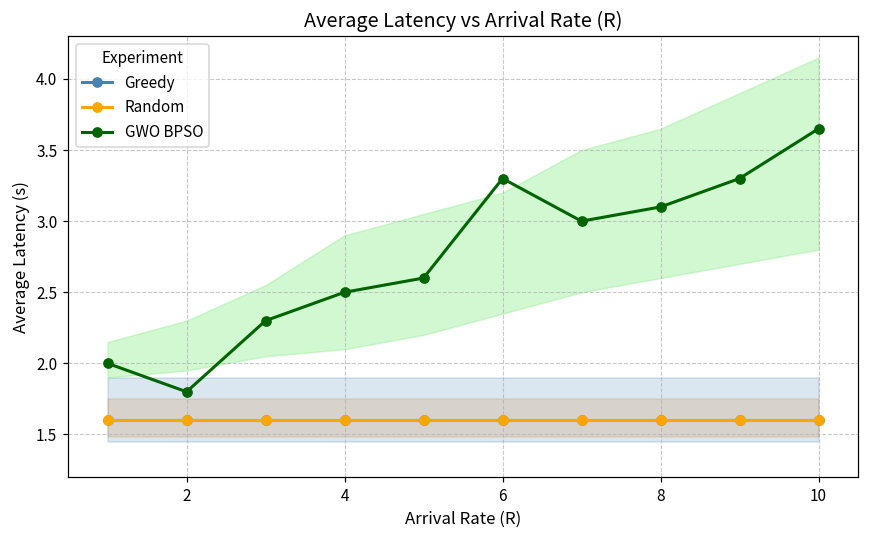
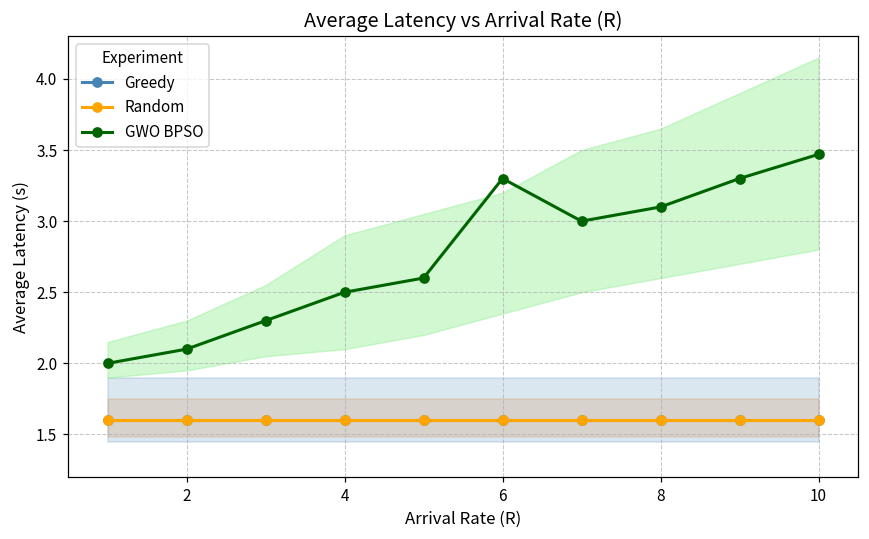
  {
    "Random": {
      "2": 1.60,
      "4": 1.60,
      "6": 1.60,
      "8": 1.60,
      "10": 1.60
    },
    "GWO BPSO": {
-     "2": 1.8,
+     "2": 2.1,
      "4": 2.50,
      "6": 3.30,
      "8": 3.10,
-     "10": 3.65
+     "10": 3.47
    }
  }
